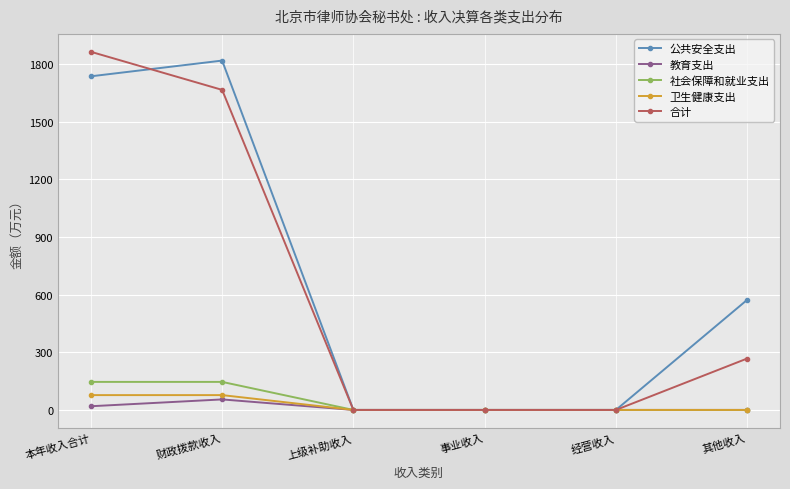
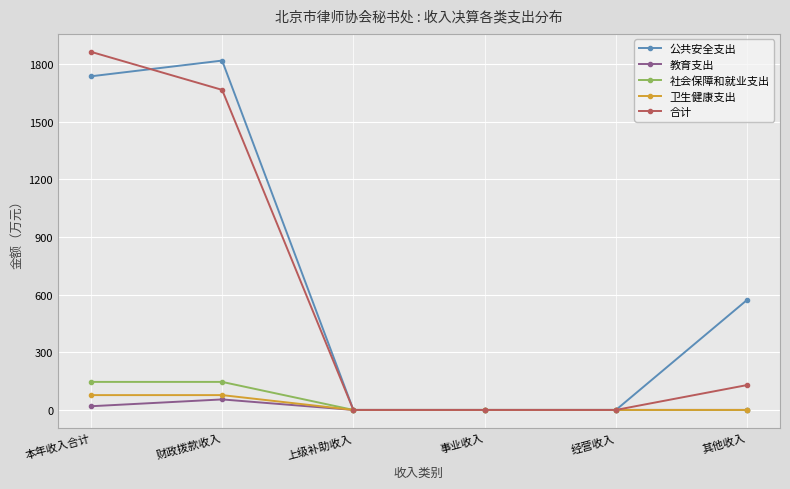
  {
    "公共安全支出": {
      "本年收入合计": 1740,
      "财政拨款收入": 1820,
      "其他收入": 570
    },
    "教育支出": {
      "本年收入合计": 20,
      "财政拨款收入": 50
    },
    "社会保障和就业支出": {
      "本年收入合计": 150,
      "财政拨款收入": 150
    },
    "卫生健康支出": {
      "本年收入合计": 80,
      "财政拨款收入": 80
    },
    "合计": {
      "本年收入合计": 1860,
      "财政拨款收入": 1670,
-     "其他收入": 270
+     "其他收入": 130
    }
  }
